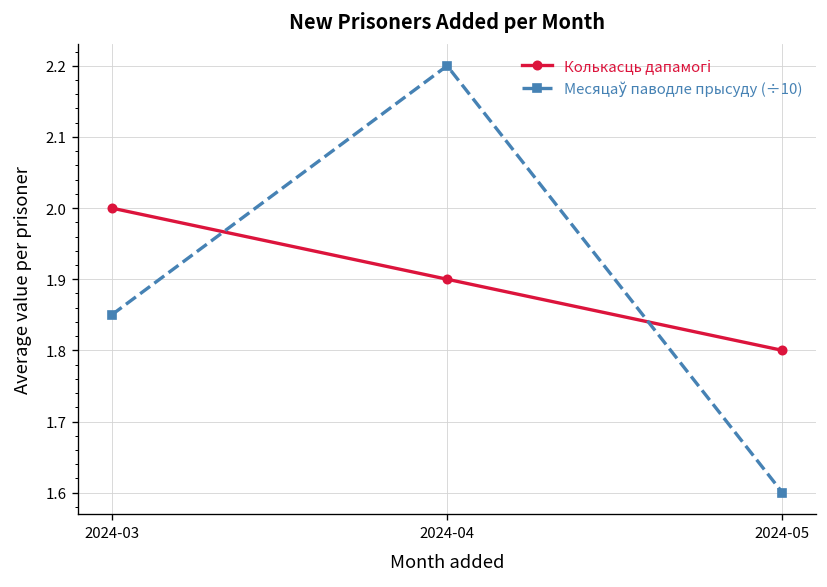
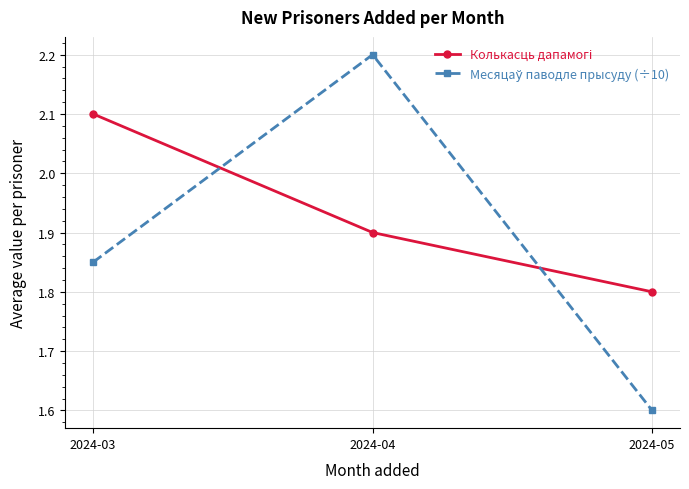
  {
    "Колькасць дапамогі": {
-     "2024-03": 2.0,
+     "2024-03": 2.1,
      "2024-04": 1.9,
      "2024-05": 1.8
    },
    "Месяцаў паводле прысуду (÷10)": {
      "2024-03": 1.85,
      "2024-04": 2.2,
      "2024-05": 1.6
    }
  }
